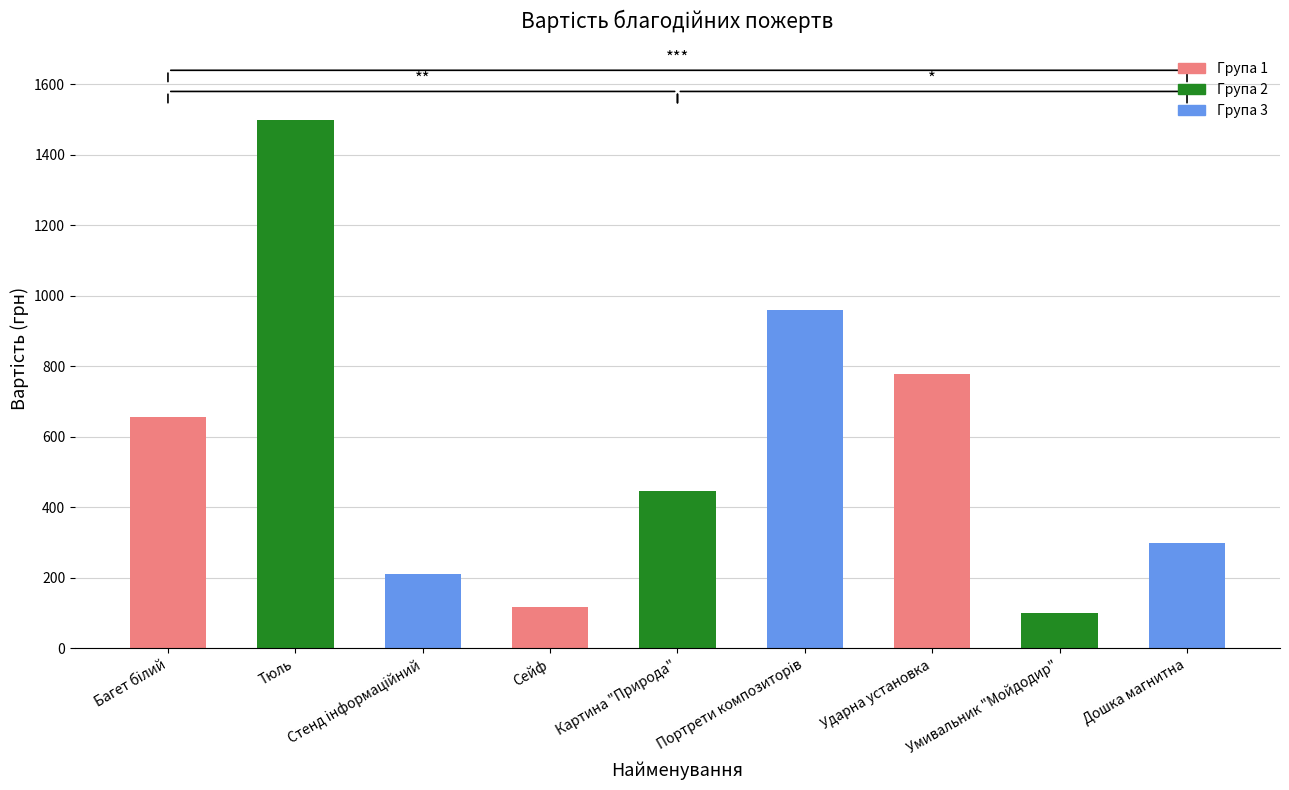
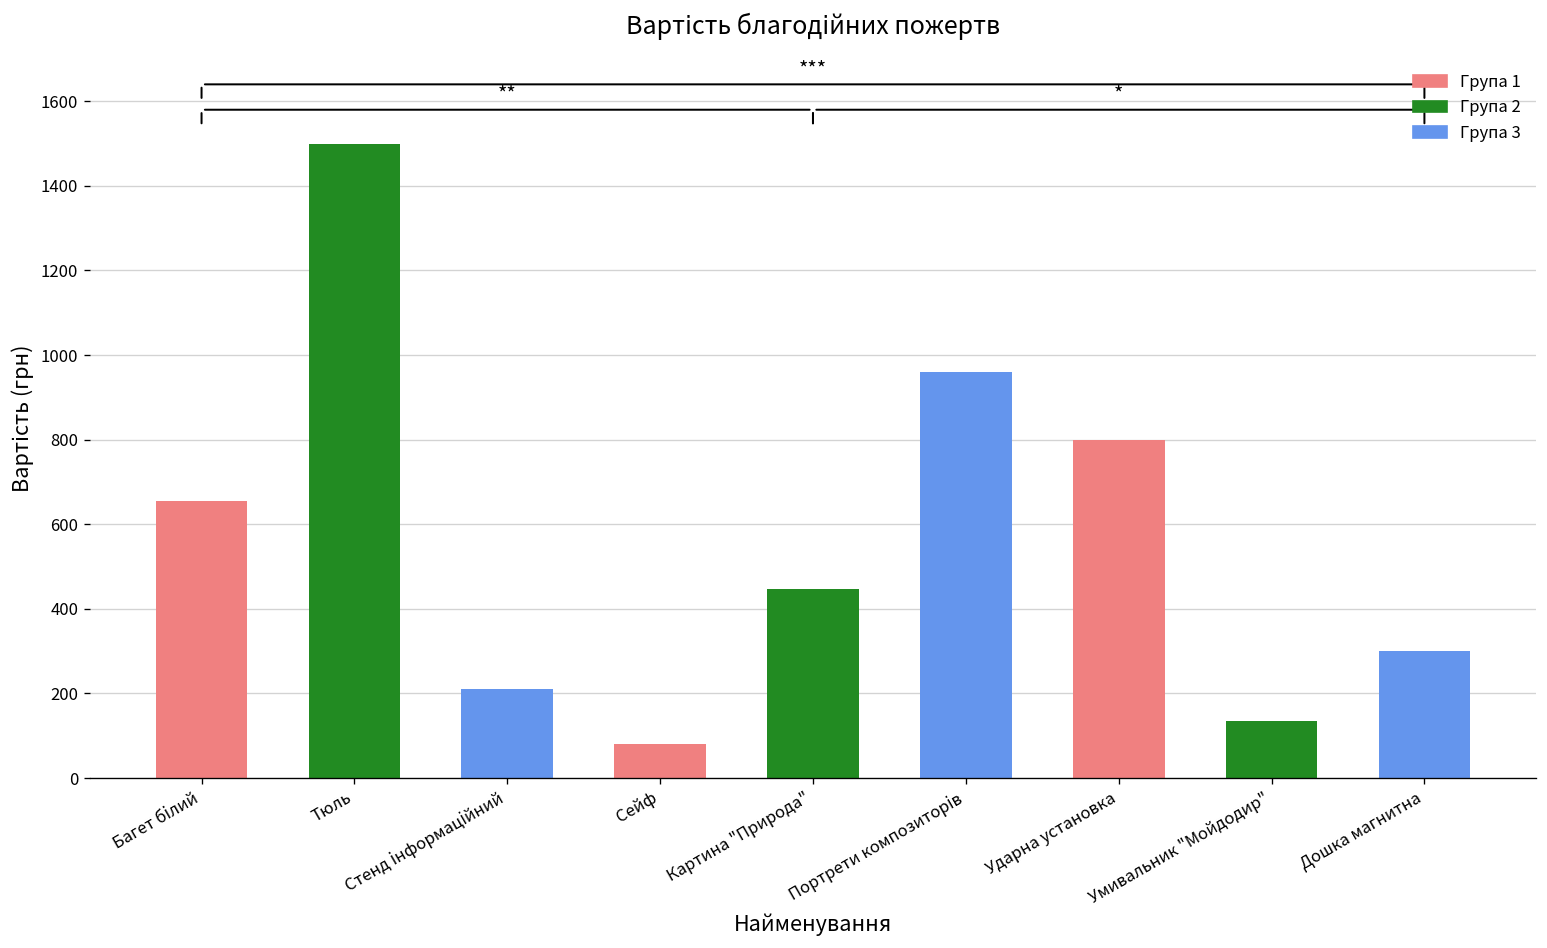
  {
    "Багет білий": 660,
    "Тюль": 1500,
    "Стенд інформаційний": 210,
-   "Сейф": 120,
+   "Сейф": 80,
    "Картина \"Природа\"": 450,
    "Портрети композиторів": 960,
-   "Ударна установка": 780,
-   "Умивальник \"Мойдодир\"": 100,
+   "Ударна установка": 800,
+   "Умивальник \"Мойдодир\"": 140,
    "Дошка магнитна": 300
  }
